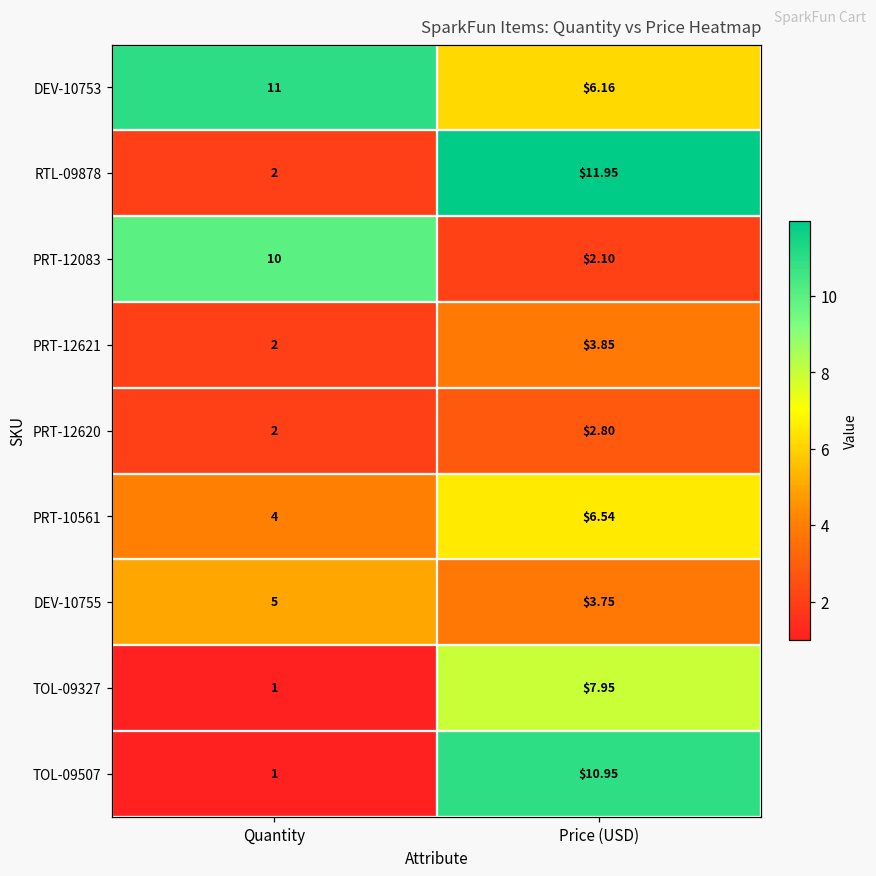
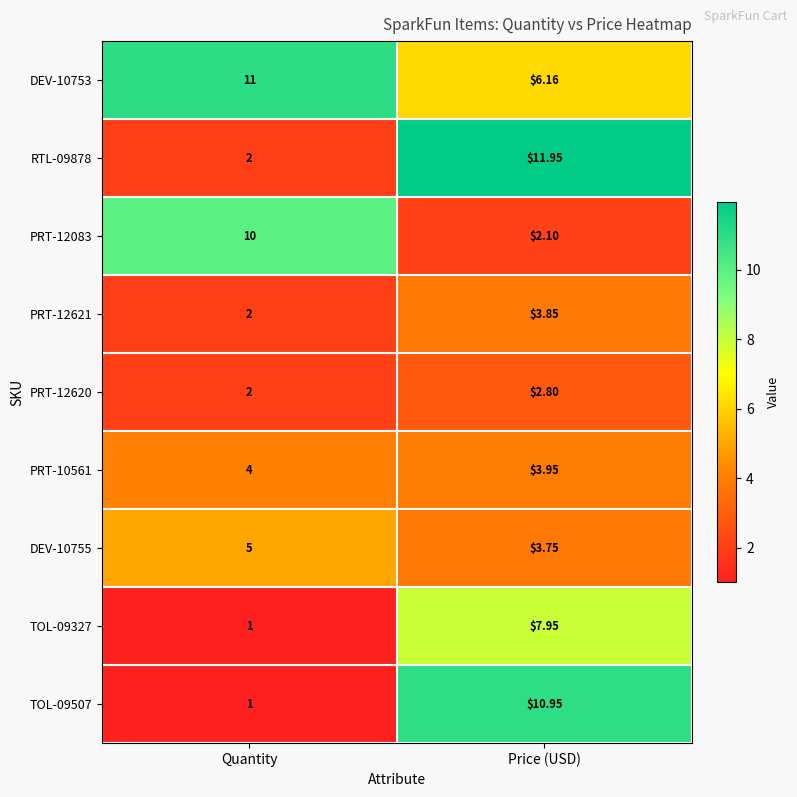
  {
    "DEV-10753": {
      "Quantity": "11",
      "Price (USD)": "$6.16"
    },
    "RTL-09878": {
      "Quantity": "2",
      "Price (USD)": "$11.95"
    },
    "PRT-12083": {
      "Quantity": "10",
      "Price (USD)": "$2.10"
    },
    "PRT-12621": {
      "Quantity": "2",
      "Price (USD)": "$3.85"
    },
    "PRT-12620": {
      "Quantity": "2",
      "Price (USD)": "$2.80"
    },
    "PRT-10561": {
      "Quantity": "4",
-     "Price (USD)": "$6.54"
+     "Price (USD)": "$3.95"
    },
    "DEV-10755": {
      "Quantity": "5",
      "Price (USD)": "$3.75"
    },
    "TOL-09327": {
      "Quantity": "1",
      "Price (USD)": "$7.95"
    },
    "TOL-09507": {
      "Quantity": "1",
      "Price (USD)": "$10.95"
    }
  }
